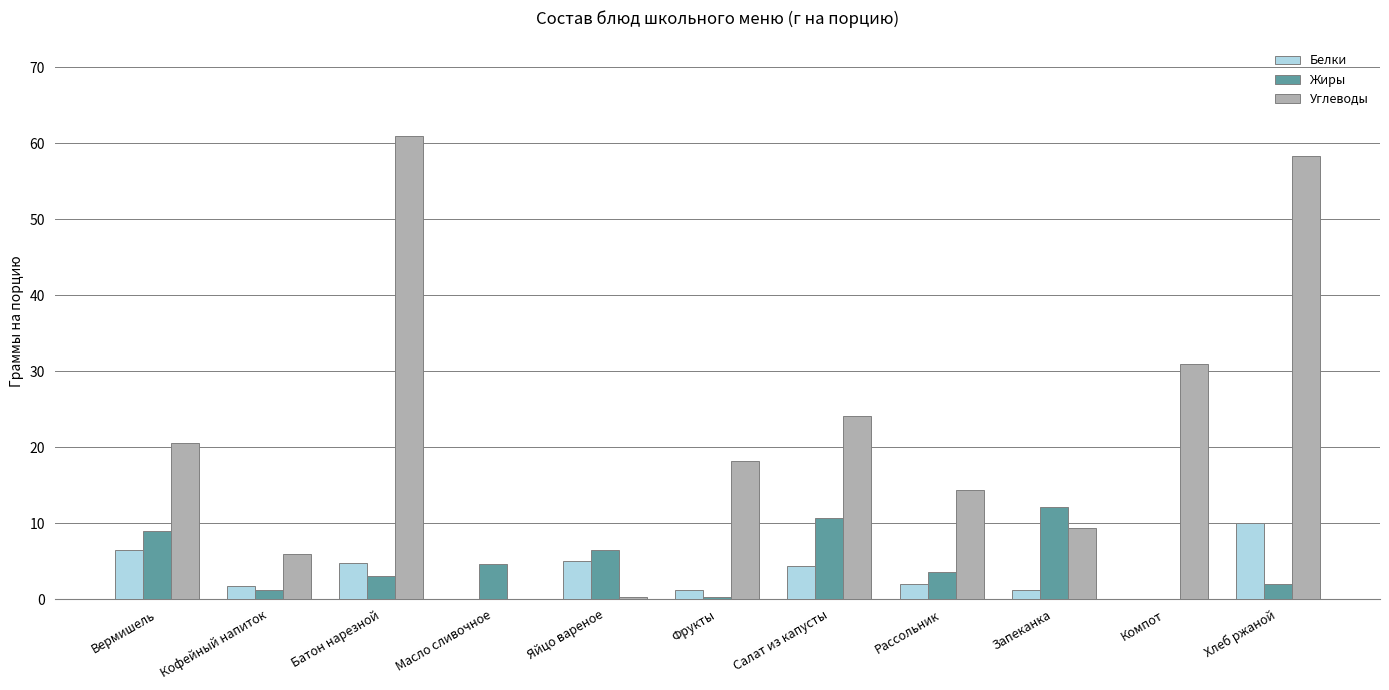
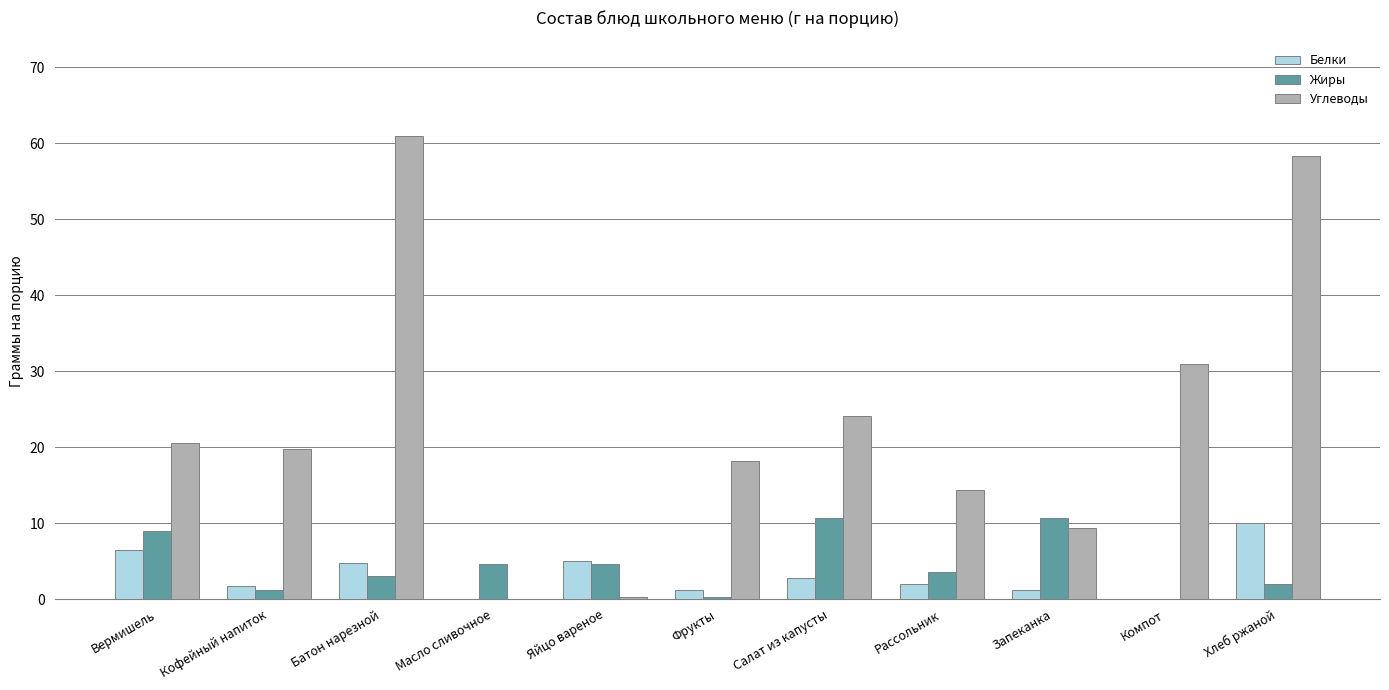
  {
    "Белки": {
      "Вермишель": 6,
      "Кофейный напиток": 2,
      "Батон нарезной": 5,
      "Масло сливочное": 0,
      "Яйцо вареное": 5,
      "Фрукты": 1,
-     "Салат из капусты": 4,
+     "Салат из капусты": 3,
      "Рассольник": 2,
      "Запеканка": 1,
      "Компот": 0,
      "Хлеб ржаной": 10
    },
    "Жиры": {
      "Вермишель": 9,
      "Кофейный напиток": 1,
      "Батон нарезной": 3,
      "Масло сливочное": 5,
-     "Яйцо вареное": 6,
+     "Яйцо вареное": 5,
      "Салат из капусты": 11,
      "Рассольник": 4,
-     "Запеканка": 12,
+     "Запеканка": 11,
      "Компот": 0,
      "Хлеб ржаной": 2
    },
    "Углеводы": {
      "Вермишель": 21,
-     "Кофейный напиток": 6,
+     "Кофейный напиток": 20,
      "Батон нарезной": 61,
      "Масло сливочное": 0,
      "Фрукты": 18,
      "Салат из капусты": 24,
      "Рассольник": 14,
      "Запеканка": 9,
      "Компот": 31,
      "Хлеб ржаной": 58
    }
  }
